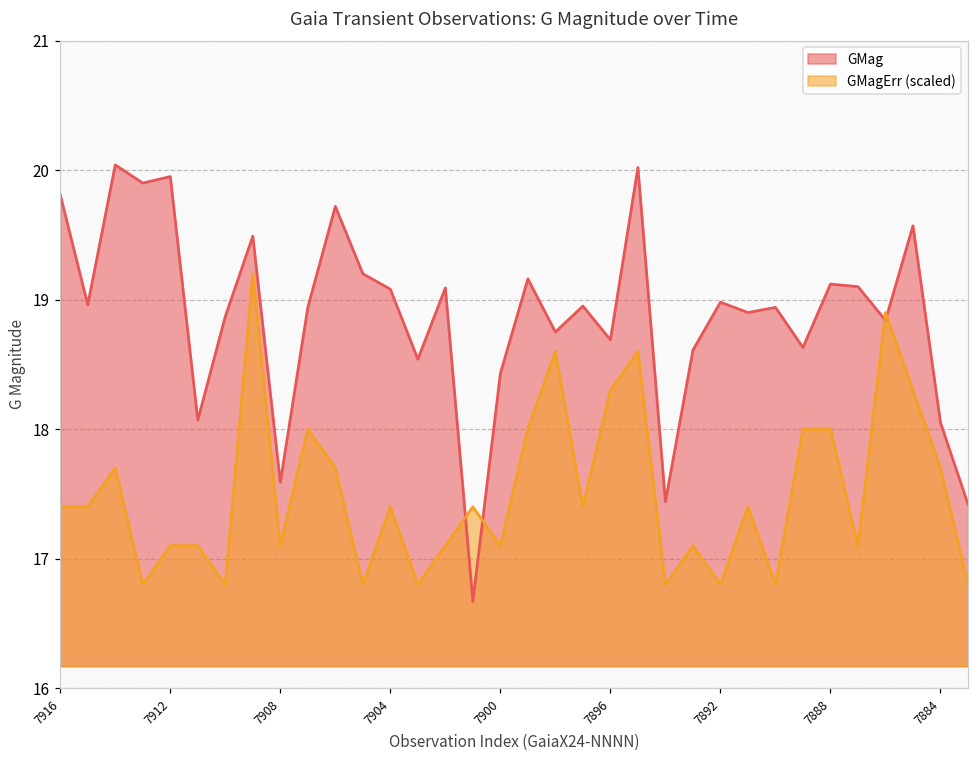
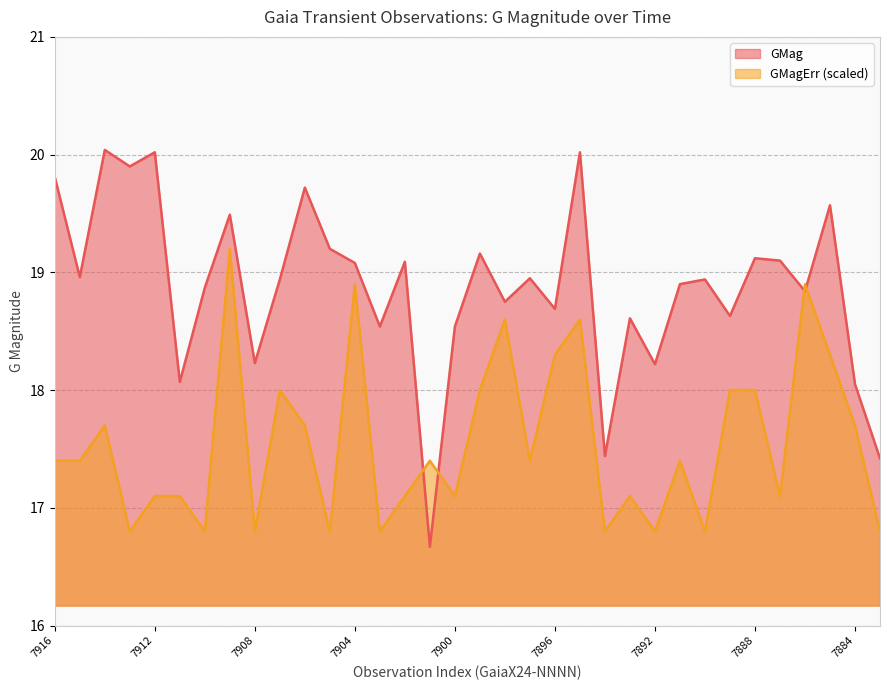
  {
    "GMag": {
      "7916": 19.81,
-     "7912": 19.95,
-     "7908": 17.59,
+     "7912": 20.02,
+     "7908": 18.23,
      "7904": 19.08,
-     "7900": 18.43,
+     "7900": 18.54,
      "7896": 18.69,
-     "7892": 18.98,
+     "7892": 18.22,
      "7888": 19.12,
      "7884": 18.05
    },
    "GMagErr (scaled)": {
      "7916": 17.40,
      "7912": 17.10,
-     "7908": 17.10,
-     "7904": 17.40,
+     "7908": 16.80,
+     "7904": 18.90,
      "7900": 17.10,
      "7896": 18.30,
      "7892": 16.80,
      "7888": 18.00,
      "7884": 17.70
    }
  }
